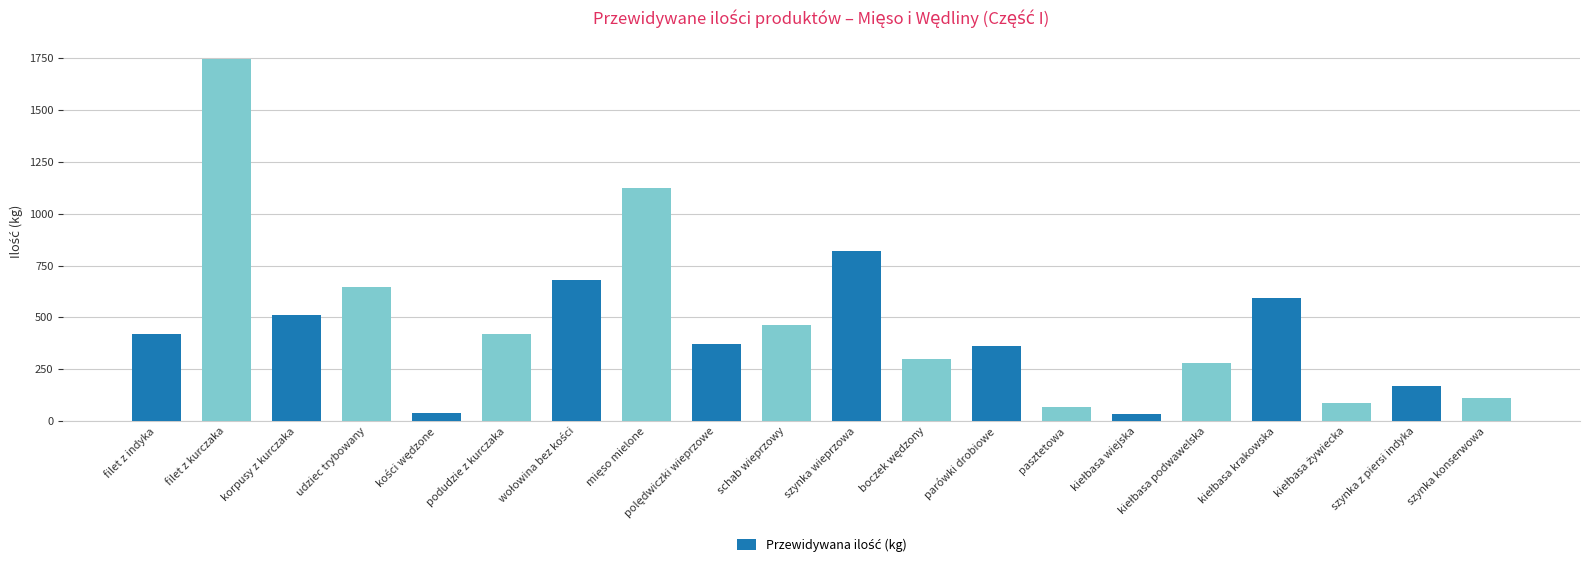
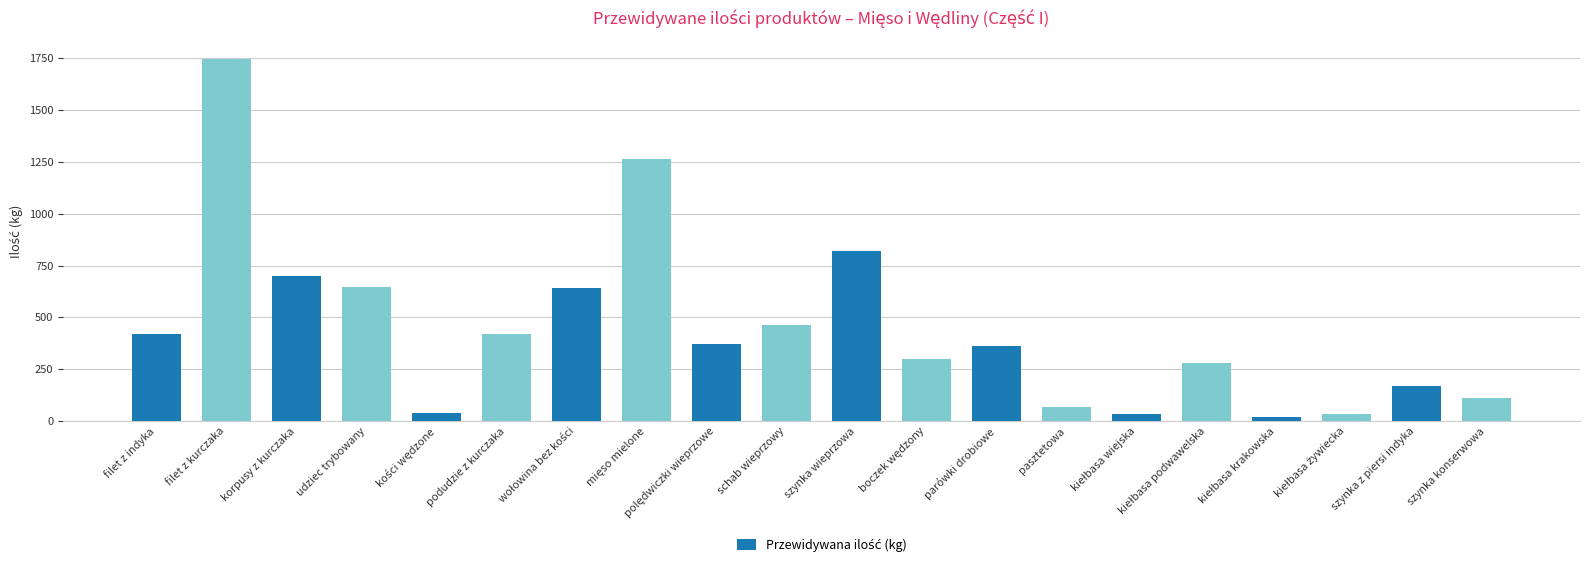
  {
    "filet z indyka": 420,
    "filet z kurczaka": 1750,
-   "korpusy z kurczaka": 510,
+   "korpusy z kurczaka": 700,
    "udziec trybowany": 650,
    "kości wędzone": 40,
    "podudzie z kurczaka": 420,
-   "wołowina bez kości": 680,
-   "mięso mielone": 1130,
+   "wołowina bez kości": 640,
+   "mięso mielone": 1260,
    "polędwiczki wieprzowe": 370,
    "schab wieprzowy": 460,
    "szynka wieprzowa": 820,
    "boczek wędzony": 300,
    "parówki drobiowe": 360,
    "pasztetowa": 70,
    "kiełbasa wiejska": 40,
    "kiełbasa podwawelska": 280,
-   "kiełbasa krakowska": 590,
-   "kiełbasa żywiecka": 90,
+   "kiełbasa krakowska": 20,
+   "kiełbasa żywiecka": 30,
    "szynka z piersi indyka": 170,
    "szynka konserwowa": 110
  }
